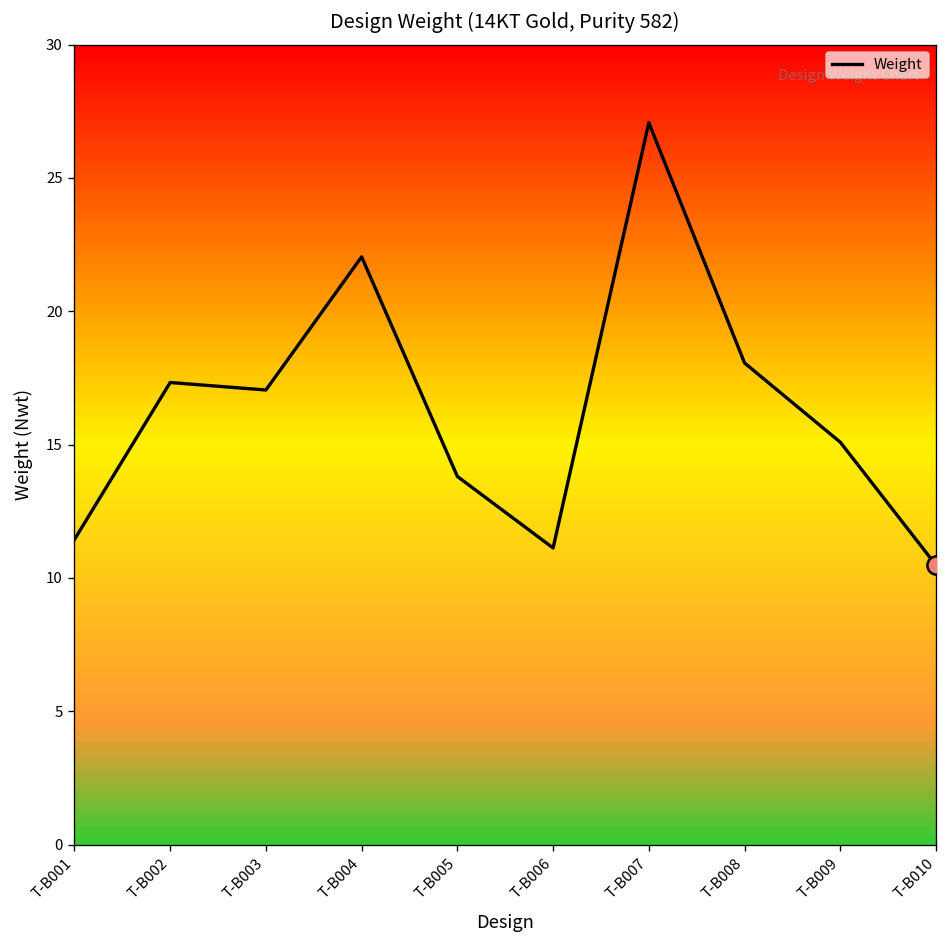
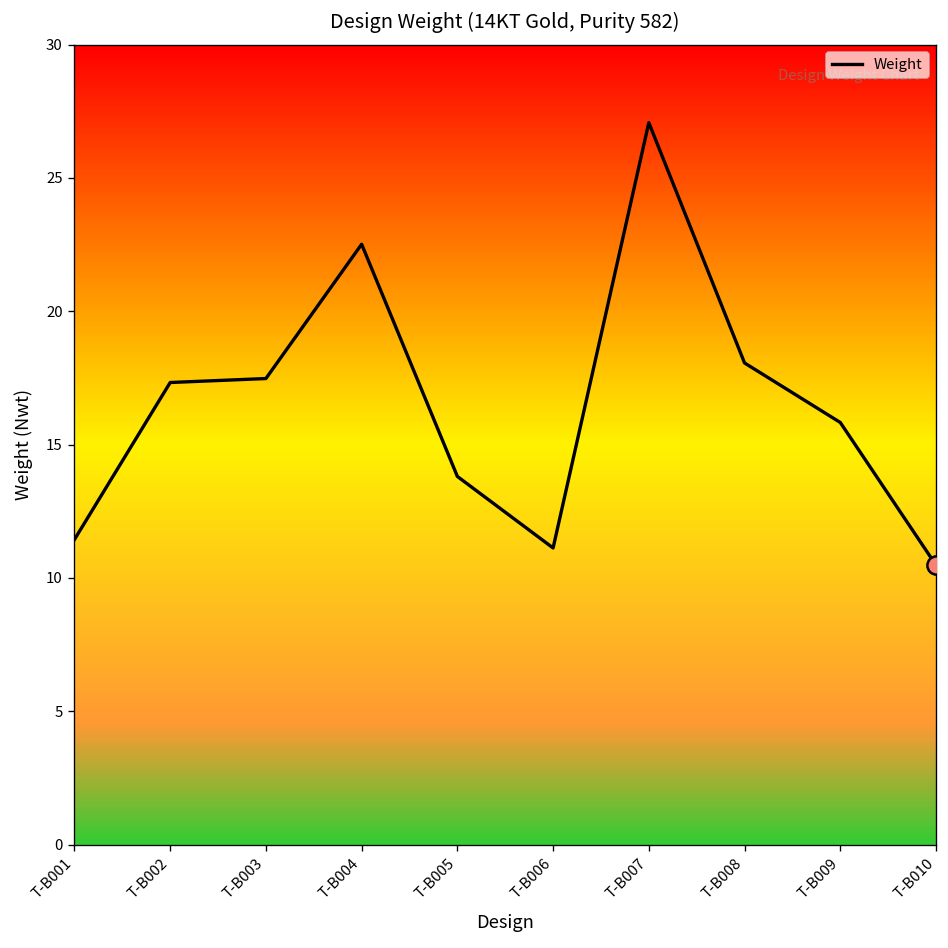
  {
    "Weight": {
      "T-B001": 11.4,
      "T-B002": 17.3,
-     "T-B003": 17.0,
-     "T-B004": 22.0,
+     "T-B003": 17.5,
+     "T-B004": 22.5,
      "T-B005": 13.8,
      "T-B006": 11.1,
      "T-B007": 27.1,
      "T-B008": 18.1,
-     "T-B009": 15.1
+     "T-B009": 15.8
    }
  }
